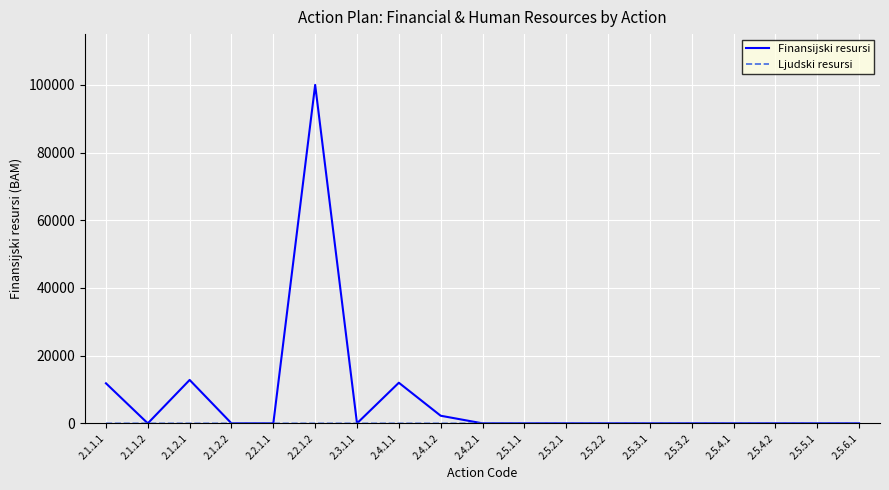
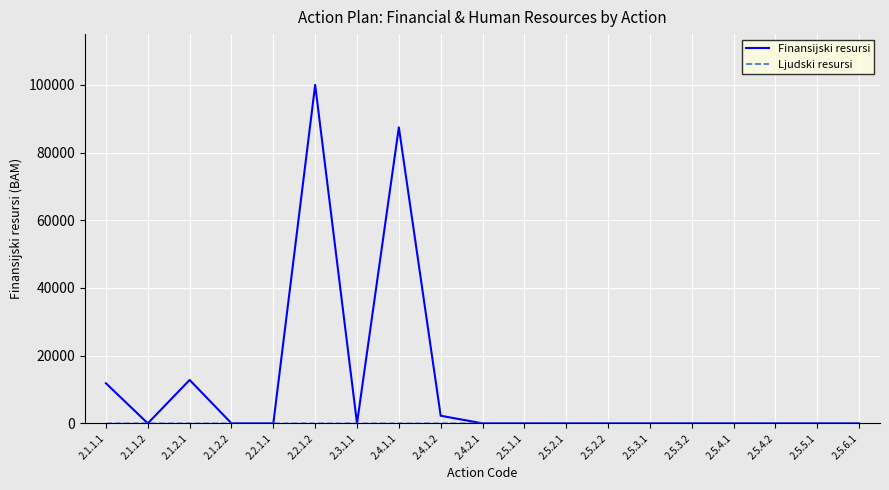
  {
    "Finansijski resursi": {
      "2.1.1.1": 12000,
      "2.1.2.1": 13000,
      "2.2.1.2": 100000,
-     "2.4.1.1": 12000,
+     "2.4.1.1": 87000,
      "2.4.1.2": 2000
    },
    "Ljudski resursi": {
      "2.1.1.1": 0,
      "2.1.2.1": 0,
      "2.2.1.2": 0,
      "2.4.1.1": 0,
      "2.4.1.2": 0
    }
  }
